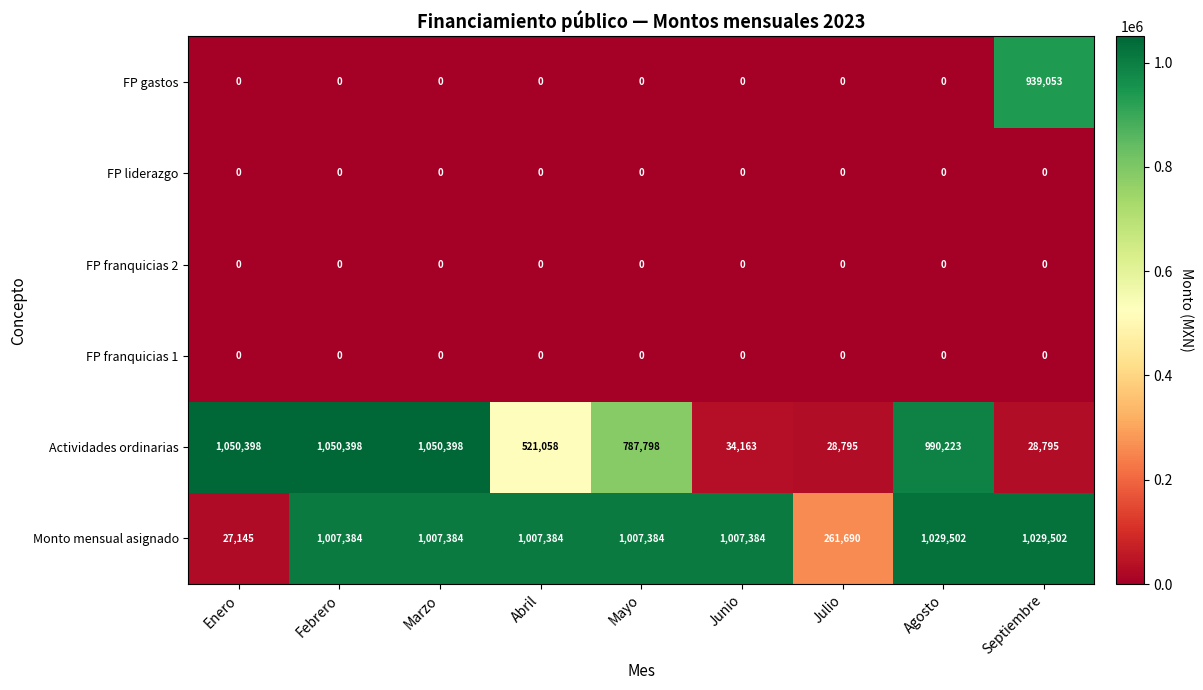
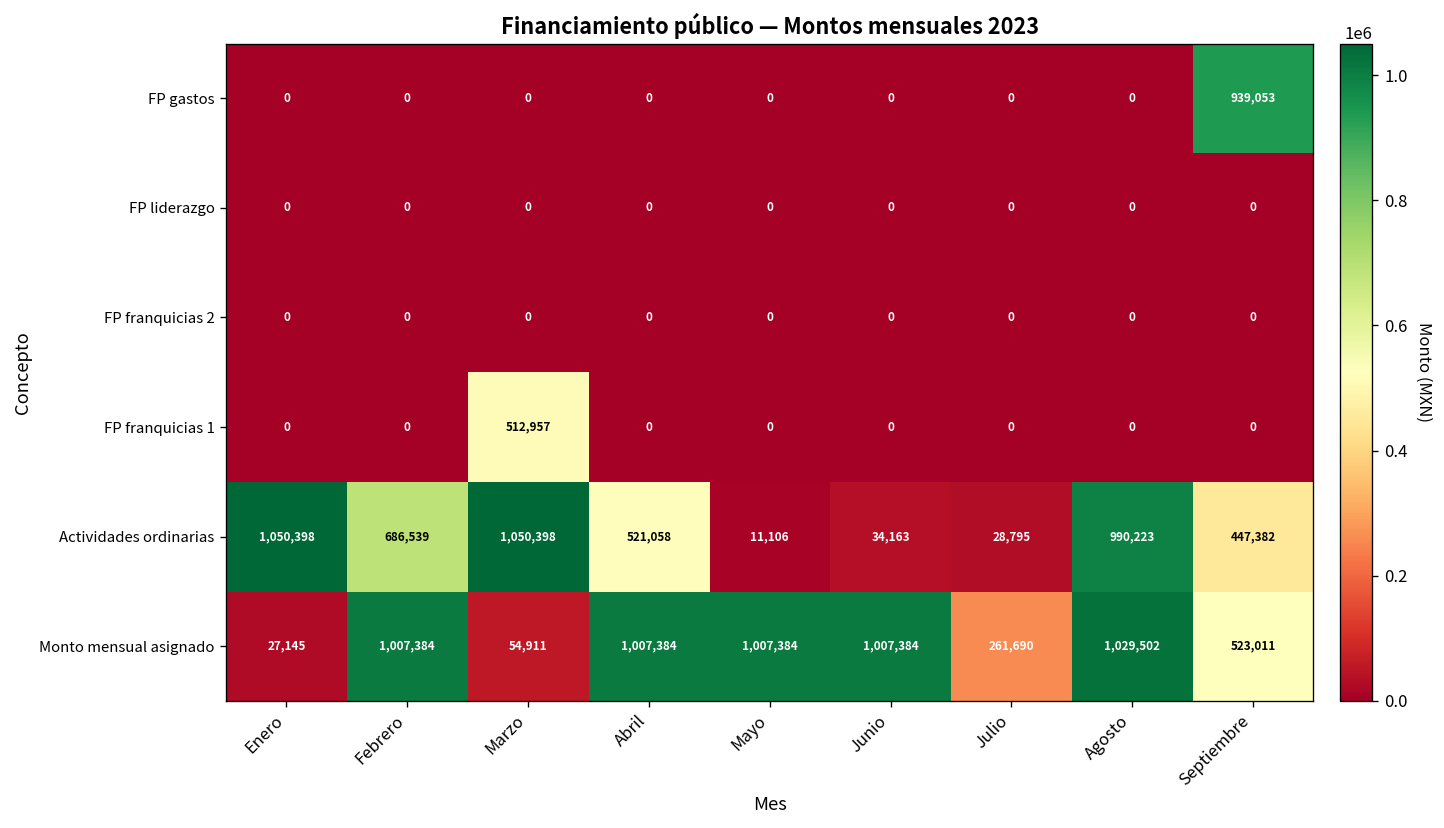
  {
    "FP gastos": {
      "Enero": "0",
      "Febrero": "0",
      "Marzo": "0",
      "Abril": "0",
      "Mayo": "0",
      "Junio": "0",
      "Julio": "0",
      "Agosto": "0",
      "Septiembre": "939,053"
    },
    "FP liderazgo": {
      "Enero": "0",
      "Febrero": "0",
      "Marzo": "0",
      "Abril": "0",
      "Mayo": "0",
      "Junio": "0",
      "Julio": "0",
      "Agosto": "0",
      "Septiembre": "0"
    },
    "FP franquicias 2": {
      "Enero": "0",
      "Febrero": "0",
      "Marzo": "0",
      "Abril": "0",
      "Mayo": "0",
      "Junio": "0",
      "Julio": "0",
      "Agosto": "0",
      "Septiembre": "0"
    },
    "FP franquicias 1": {
      "Enero": "0",
      "Febrero": "0",
-     "Marzo": "0",
+     "Marzo": "512,957",
      "Abril": "0",
      "Mayo": "0",
      "Junio": "0",
      "Julio": "0",
      "Agosto": "0",
      "Septiembre": "0"
    },
    "Actividades ordinarias": {
      "Enero": "1,050,398",
-     "Febrero": "1,050,398",
+     "Febrero": "686,539",
      "Marzo": "1,050,398",
      "Abril": "521,058",
-     "Mayo": "787,798",
+     "Mayo": "11,106",
      "Junio": "34,163",
      "Julio": "28,795",
      "Agosto": "990,223",
-     "Septiembre": "28,795"
+     "Septiembre": "447,382"
    },
    "Monto mensual asignado": {
      "Enero": "27,145",
      "Febrero": "1,007,384",
-     "Marzo": "1,007,384",
+     "Marzo": "54,911",
      "Abril": "1,007,384",
      "Mayo": "1,007,384",
      "Junio": "1,007,384",
      "Julio": "261,690",
      "Agosto": "1,029,502",
-     "Septiembre": "1,029,502"
+     "Septiembre": "523,011"
    }
  }
